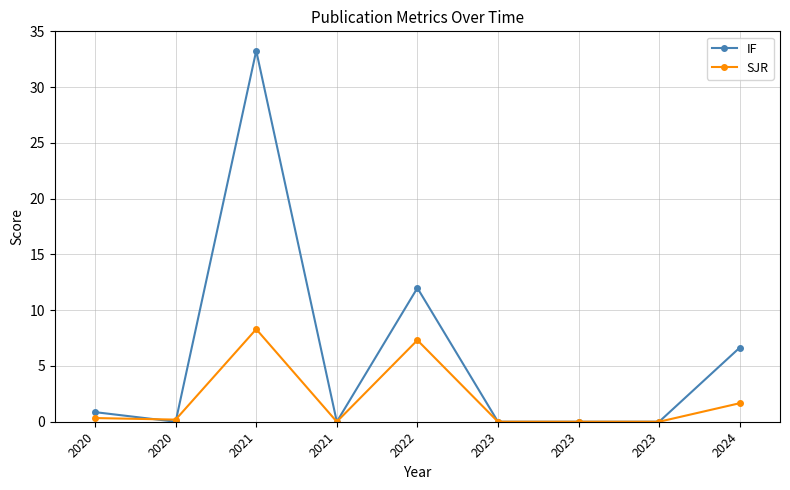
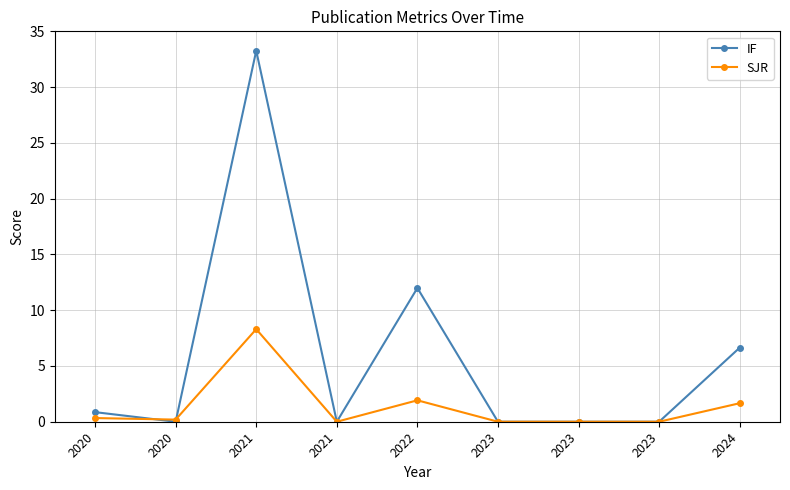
  {
    "IF": {
      "2022": 12.0,
      "2024": 6.6
    },
    "SJR": {
-     "2022": 7.3,
+     "2022": 1.9,
      "2024": 1.7
    }
  }
